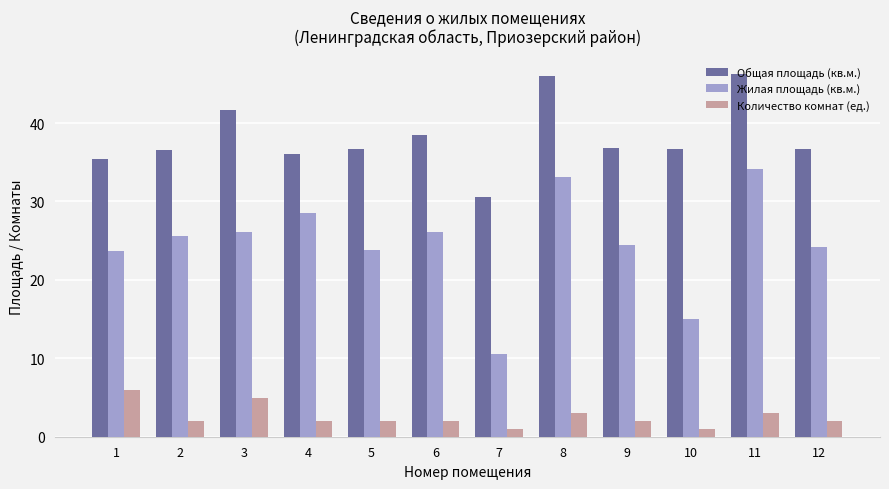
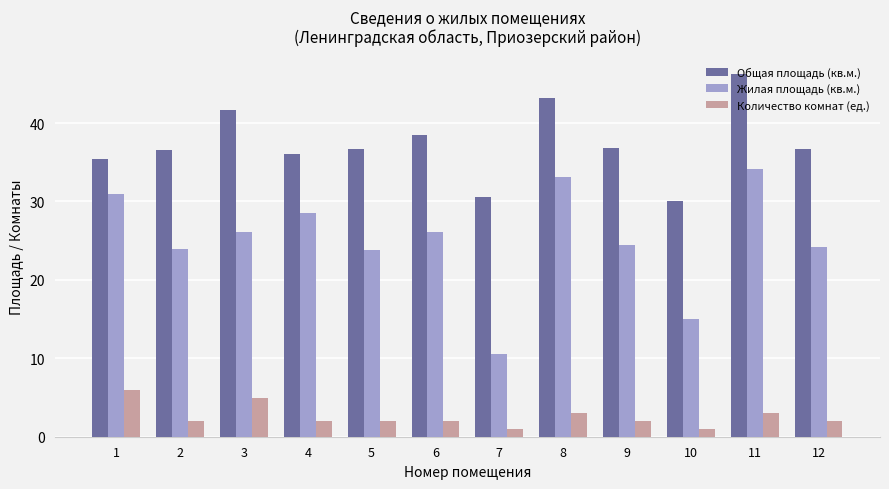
  {
    "Общая площадь (кв.м.)": {
      "1": 35,
      "2": 37,
      "3": 42,
      "4": 36,
      "5": 37,
      "6": 39,
      "7": 31,
-     "8": 46,
+     "8": 43,
      "9": 37,
-     "10": 37,
+     "10": 30,
      "11": 46,
      "12": 37
    },
    "Жилая площадь (кв.м.)": {
-     "1": 24,
-     "2": 26,
+     "1": 31,
+     "2": 24,
      "3": 26,
      "4": 28,
      "5": 24,
      "6": 26,
      "7": 11,
      "8": 33,
      "9": 24,
      "10": 15,
      "11": 34,
      "12": 24
    },
    "Количество комнат (ед.)": {
      "1": 6,
      "2": 2,
      "3": 5,
      "4": 2,
      "5": 2,
      "6": 2,
      "7": 1,
      "8": 3,
      "9": 2,
      "10": 1,
      "11": 3,
      "12": 2
    }
  }
